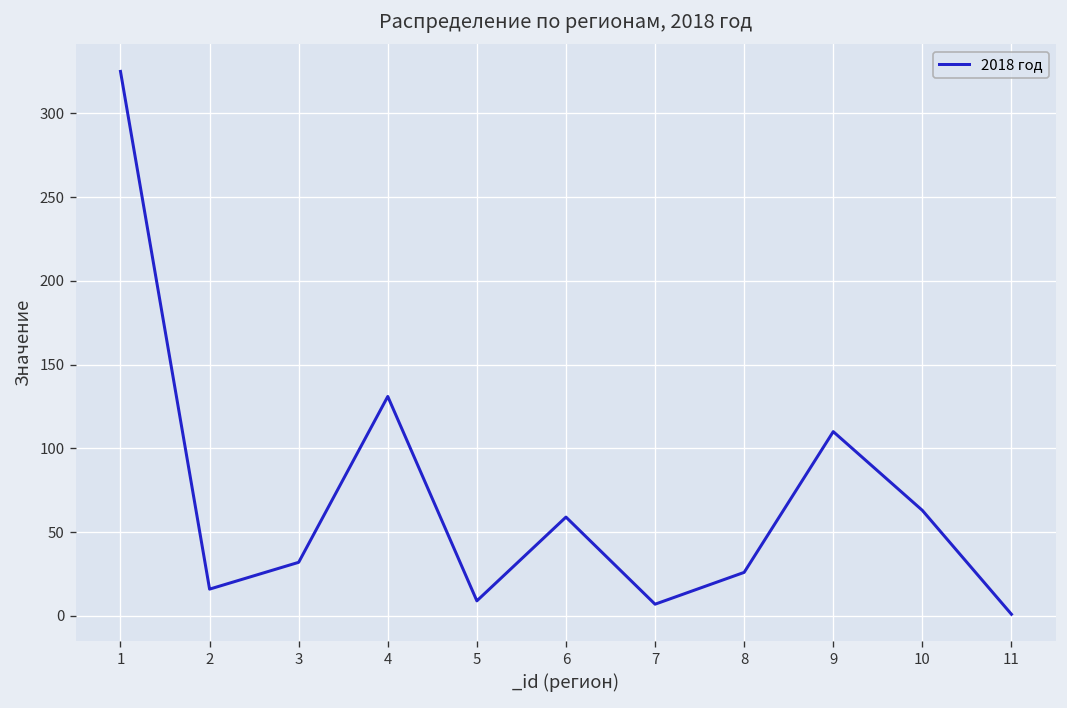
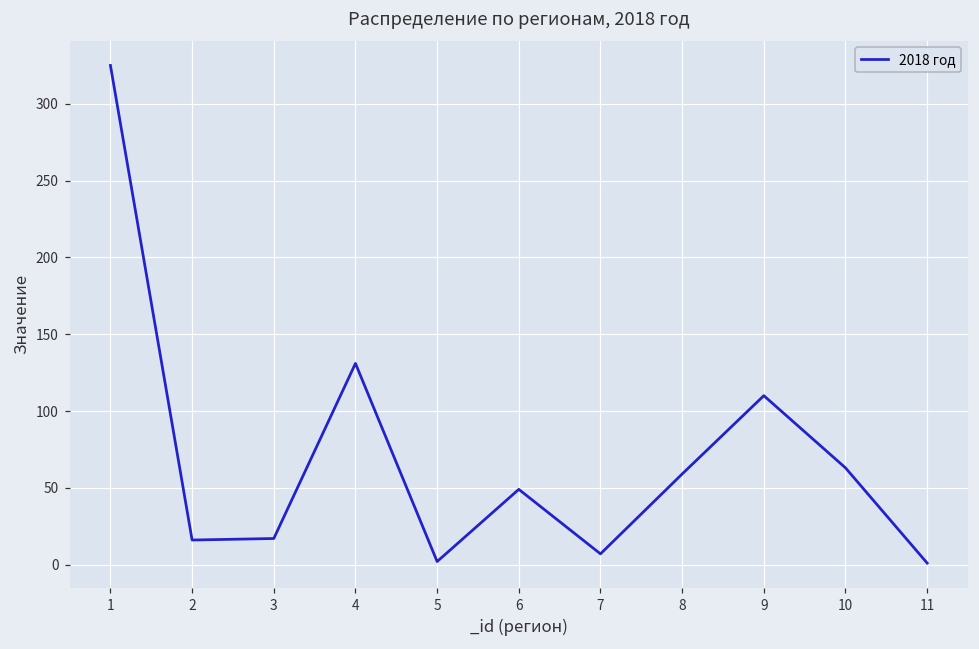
  {
    "1": 325,
    "2": 16,
-   "3": 32,
+   "3": 17,
    "4": 131,
-   "5": 9,
-   "6": 59,
+   "5": 2,
+   "6": 49,
    "7": 7,
-   "8": 26,
+   "8": 59,
    "9": 110,
    "10": 63,
    "11": 1
  }
